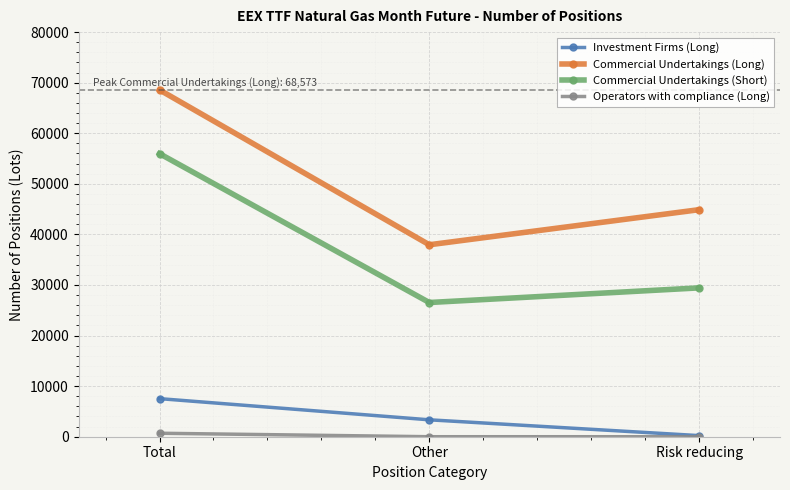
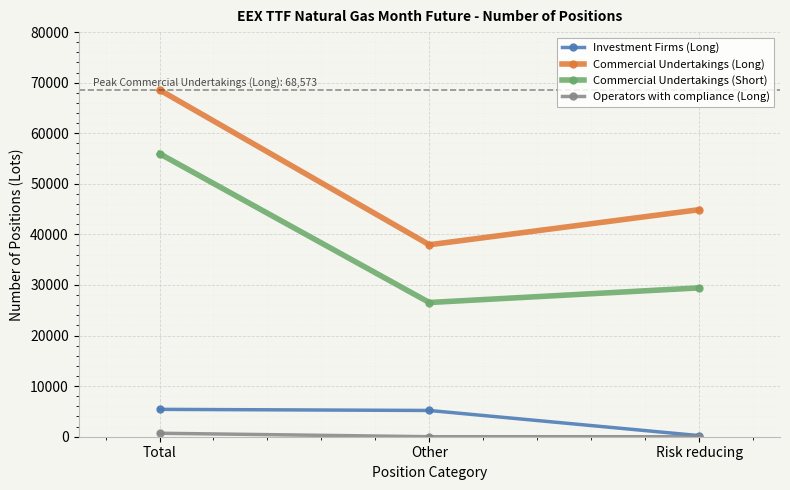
  {
    "Investment Firms (Long)": {
-     "Total": "8000",
-     "Other": "3000"
+     "Total": "5000",
+     "Other": "5000"
    },
    "Commercial Undertakings (Long)": {
      "Total": "68,573"
    }
  }
